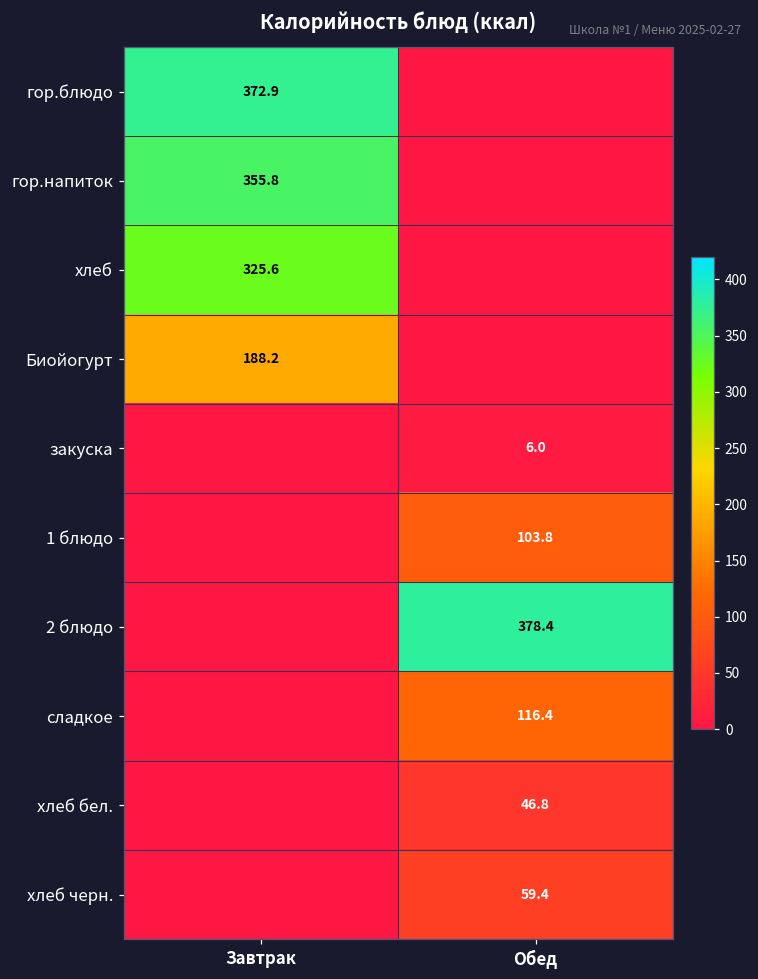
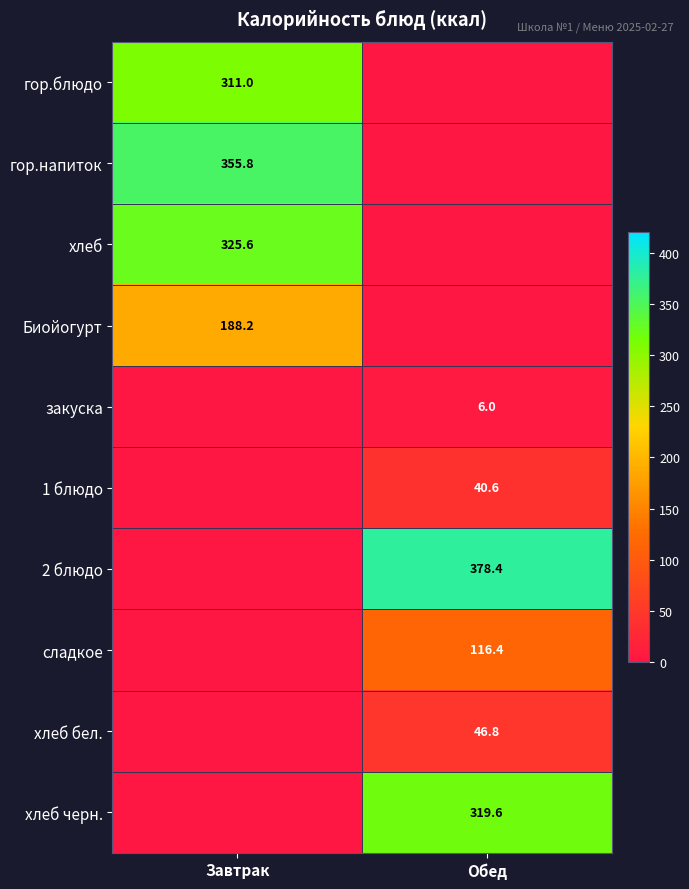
  {
    "гор.блюдо": {
-     "Завтрак": 372.9
+     "Завтрак": 311.0
    },
    "гор.напиток": {
      "Завтрак": 355.8
    },
    "хлеб": {
      "Завтрак": 325.6
    },
    "Биойогурт": {
      "Завтрак": 188.2
    },
    "закуска": {
      "Обед": 6.0
    },
    "1 блюдо": {
-     "Обед": 103.8
+     "Обед": 40.6
    },
    "2 блюдо": {
      "Обед": 378.4
    },
    "сладкое": {
      "Обед": 116.4
    },
    "хлеб бел.": {
      "Обед": 46.8
    },
    "хлеб черн.": {
-     "Обед": 59.4
+     "Обед": 319.6
    }
  }
